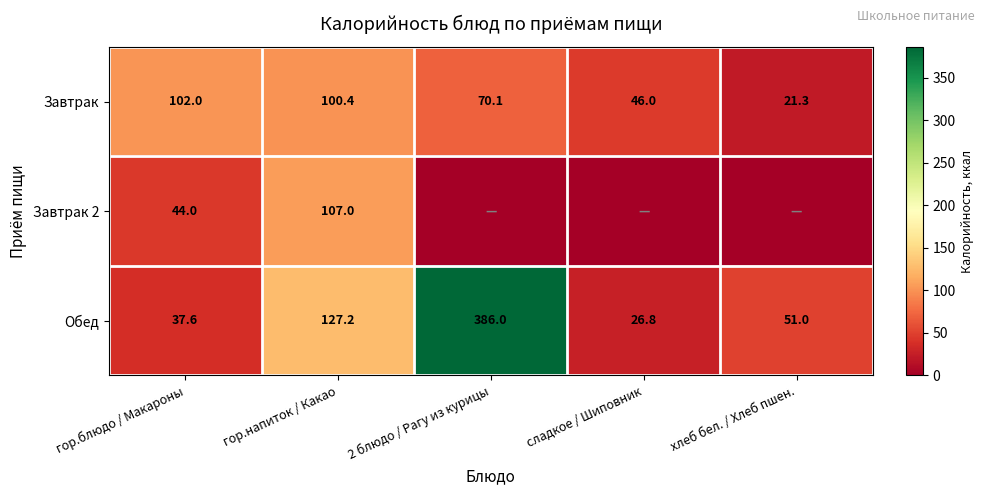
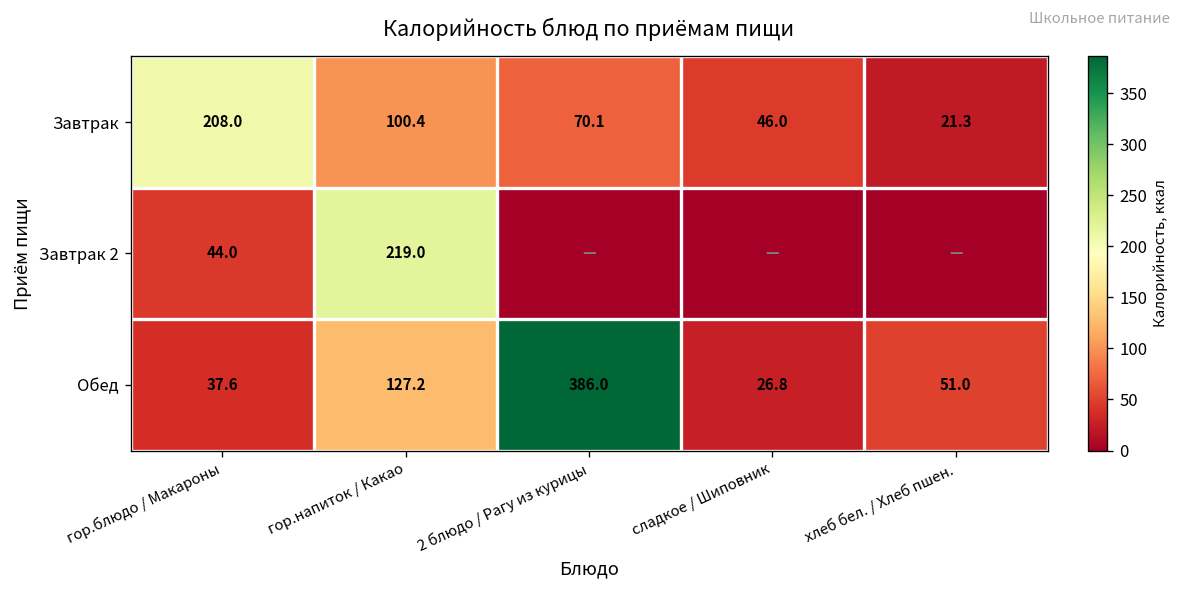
  {
    "Завтрак": {
-     "гор.блюдо / Макароны": 102.0,
+     "гор.блюдо / Макароны": 208.0,
      "гор.напиток / Какао": 100.4,
      "2 блюдо / Рагу из курицы": 70.1,
      "сладкое / Шиповник": 46.0,
      "хлеб бел. / Хлеб пшен.": 21.3
    },
    "Завтрак 2": {
      "гор.блюдо / Макароны": 44.0,
-     "гор.напиток / Какао": 107.0
+     "гор.напиток / Какао": 219.0
    },
    "Обед": {
      "гор.блюдо / Макароны": 37.6,
      "гор.напиток / Какао": 127.2,
      "2 блюдо / Рагу из курицы": 386.0,
      "сладкое / Шиповник": 26.8,
      "хлеб бел. / Хлеб пшен.": 51.0
    }
  }
